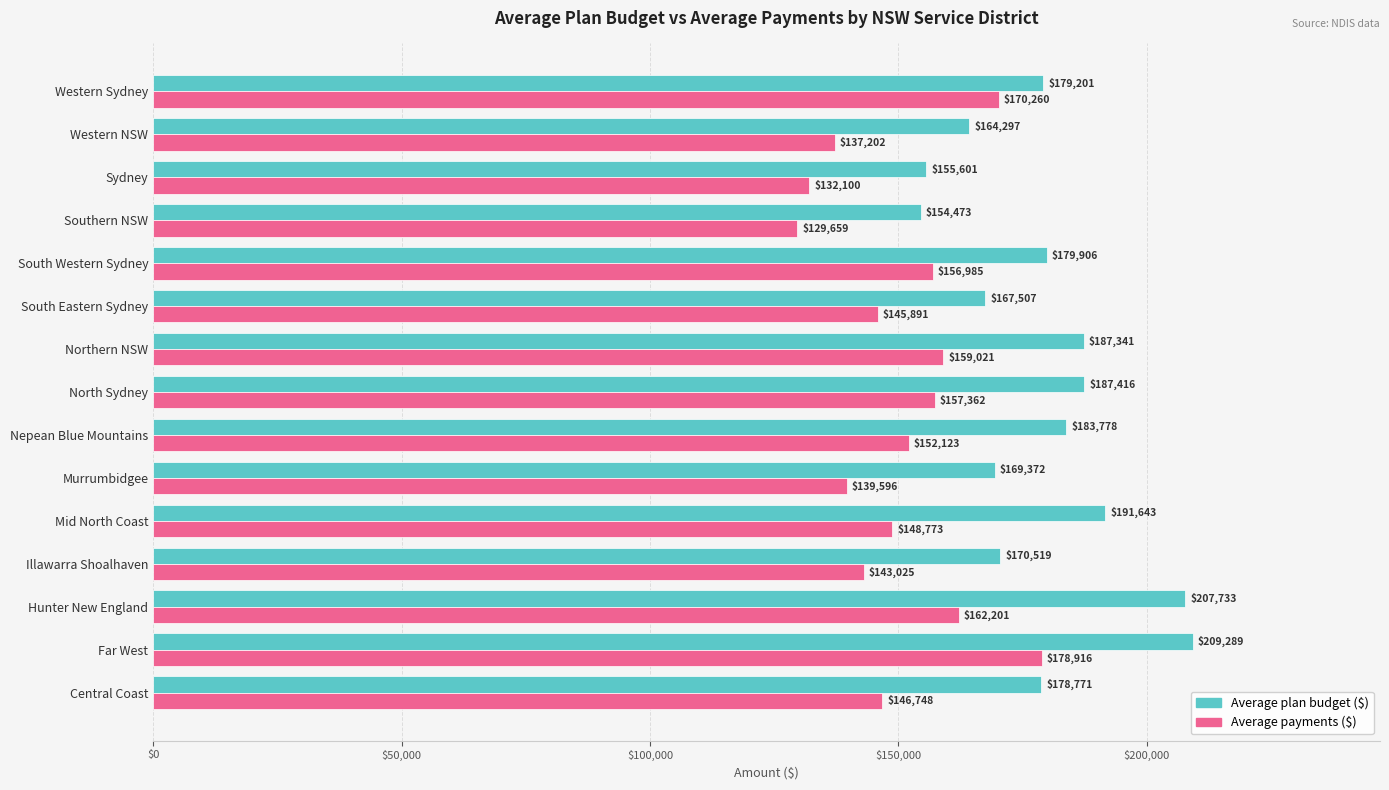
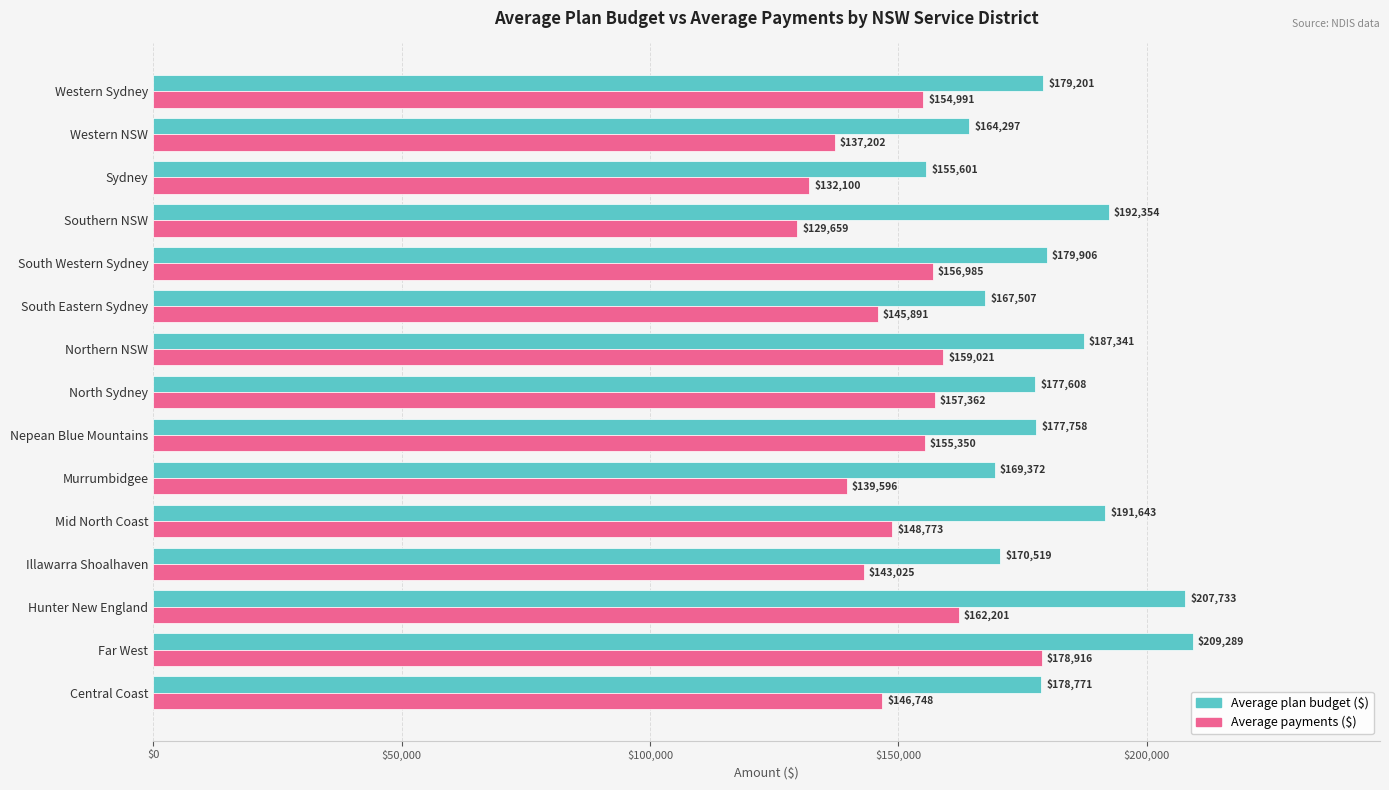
  {
    "Average plan budget ($)": {
      "Western Sydney": "$179,201",
      "Western NSW": "$164,297",
      "Sydney": "$155,601",
-     "Southern NSW": "$154,473",
+     "Southern NSW": "$192,354",
      "South Western Sydney": "$179,906",
      "South Eastern Sydney": "$167,507",
      "Northern NSW": "$187,341",
-     "North Sydney": "$187,416",
-     "Nepean Blue Mountains": "$183,778",
+     "North Sydney": "$177,608",
+     "Nepean Blue Mountains": "$177,758",
      "Murrumbidgee": "$169,372",
      "Mid North Coast": "$191,643",
      "Illawarra Shoalhaven": "$170,519",
      "Hunter New England": "$207,733",
      "Far West": "$209,289",
      "Central Coast": "$178,771"
    },
    "Average payments ($)": {
-     "Western Sydney": "$170,260",
+     "Western Sydney": "$154,991",
      "Western NSW": "$137,202",
      "Sydney": "$132,100",
      "Southern NSW": "$129,659",
      "South Western Sydney": "$156,985",
      "South Eastern Sydney": "$145,891",
      "Northern NSW": "$159,021",
      "North Sydney": "$157,362",
-     "Nepean Blue Mountains": "$152,123",
+     "Nepean Blue Mountains": "$155,350",
      "Murrumbidgee": "$139,596",
      "Mid North Coast": "$148,773",
      "Illawarra Shoalhaven": "$143,025",
      "Hunter New England": "$162,201",
      "Far West": "$178,916",
      "Central Coast": "$146,748"
    }
  }
